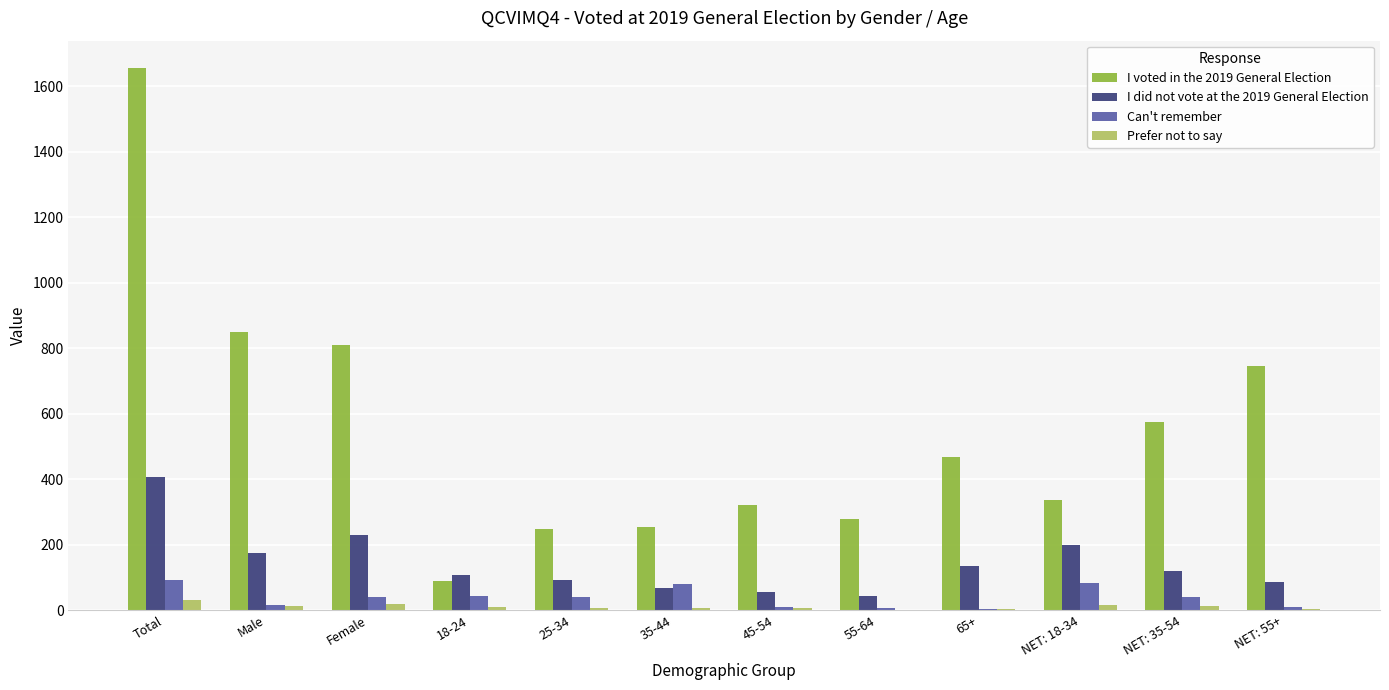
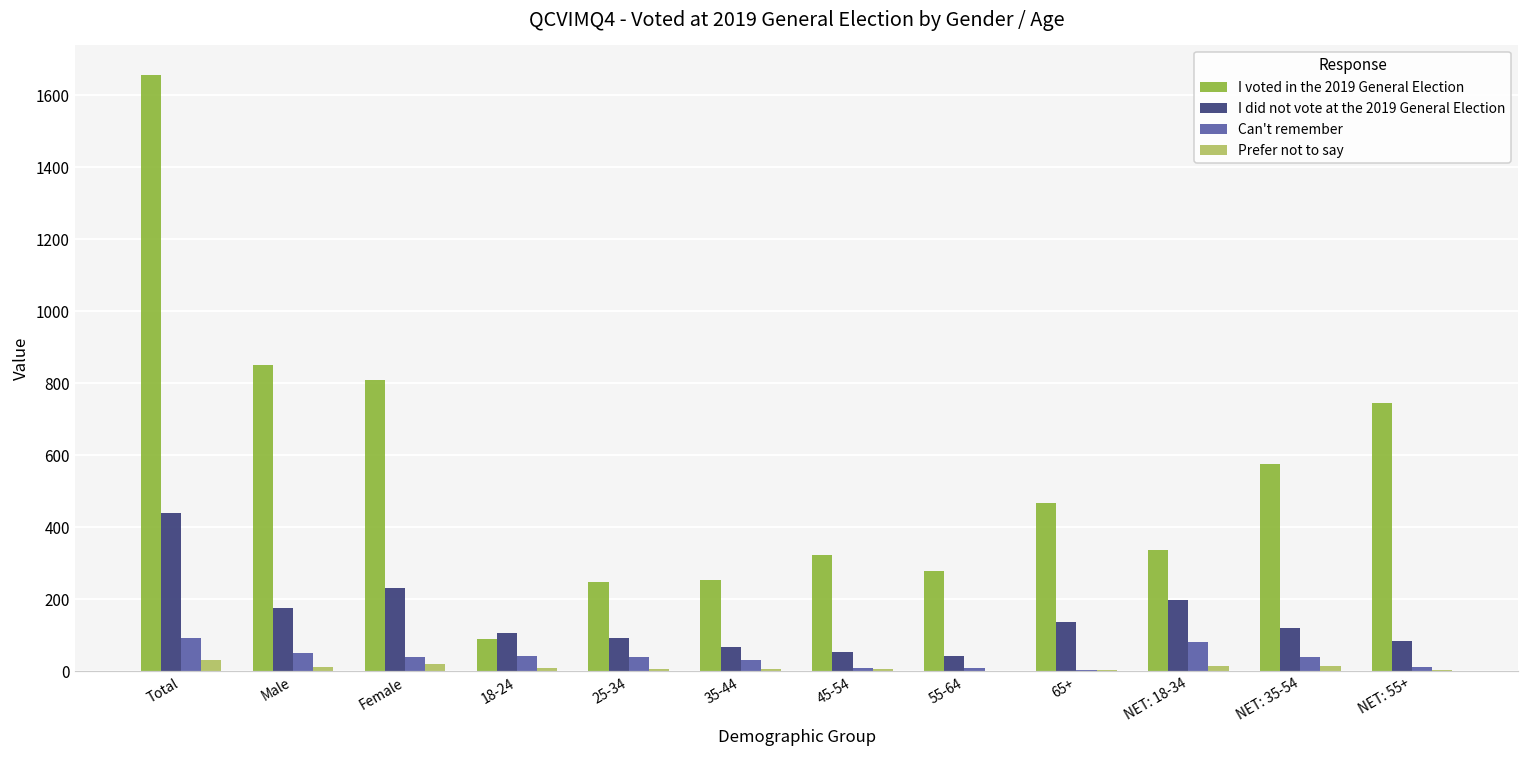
  {
    "I did not vote at the 2019 General Election": {
-     "Total": 410,
+     "Total": 440,
      "Male": 180,
      "Female": 230,
      "18-24": 110,
      "25-34": 90,
      "35-44": 70,
      "45-54": 50,
      "55-64": 40,
      "65+": 140,
      "NET: 18-34": 200,
      "NET: 35-54": 120,
      "NET: 55+": 90
    },
    "Can't remember": {
      "Total": 90,
-     "Male": 20,
+     "Male": 50,
      "Female": 40,
      "18-24": 40,
      "25-34": 40,
-     "35-44": 80,
+     "35-44": 30,
      "45-54": 10,
      "55-64": 10,
      "NET: 18-34": 80,
      "NET: 35-54": 40,
      "NET: 55+": 10
    }
  }
